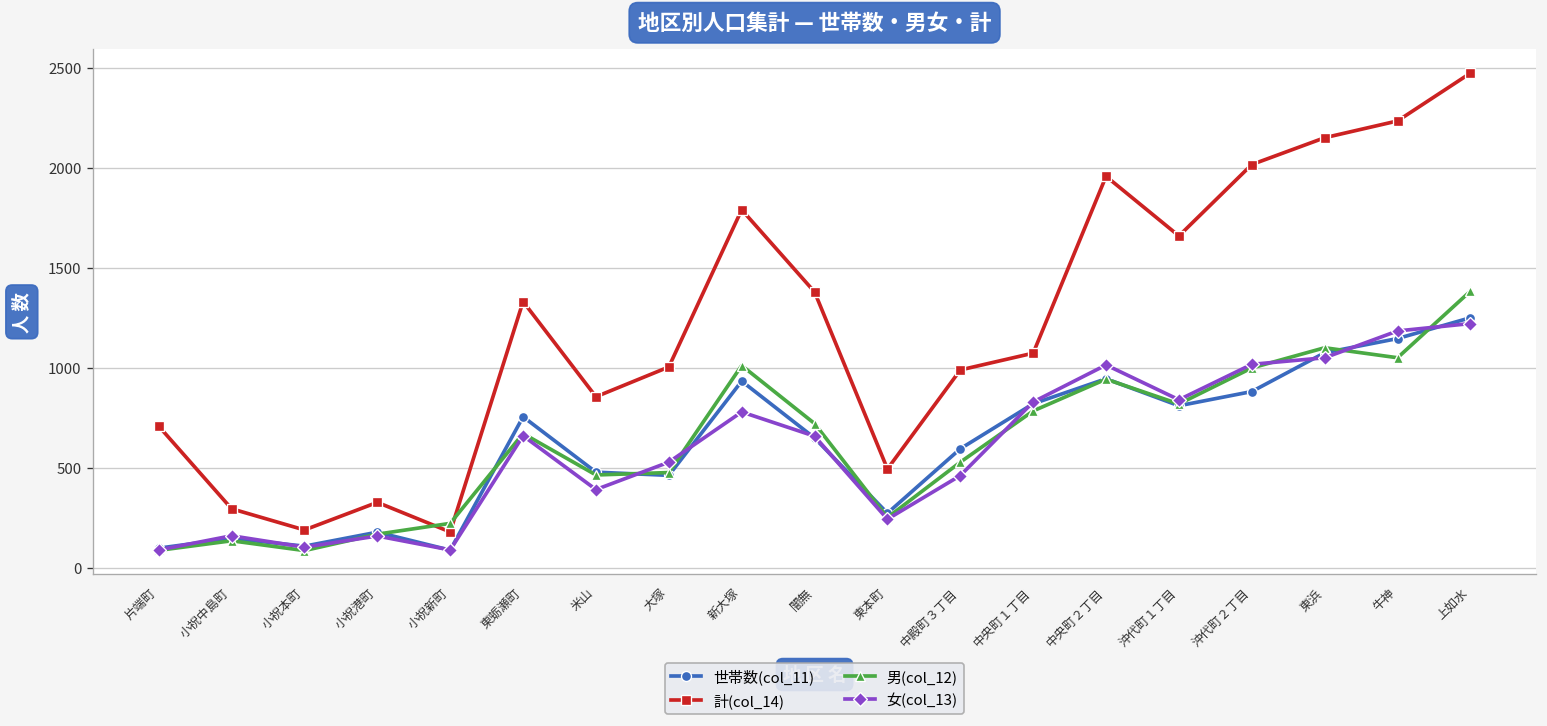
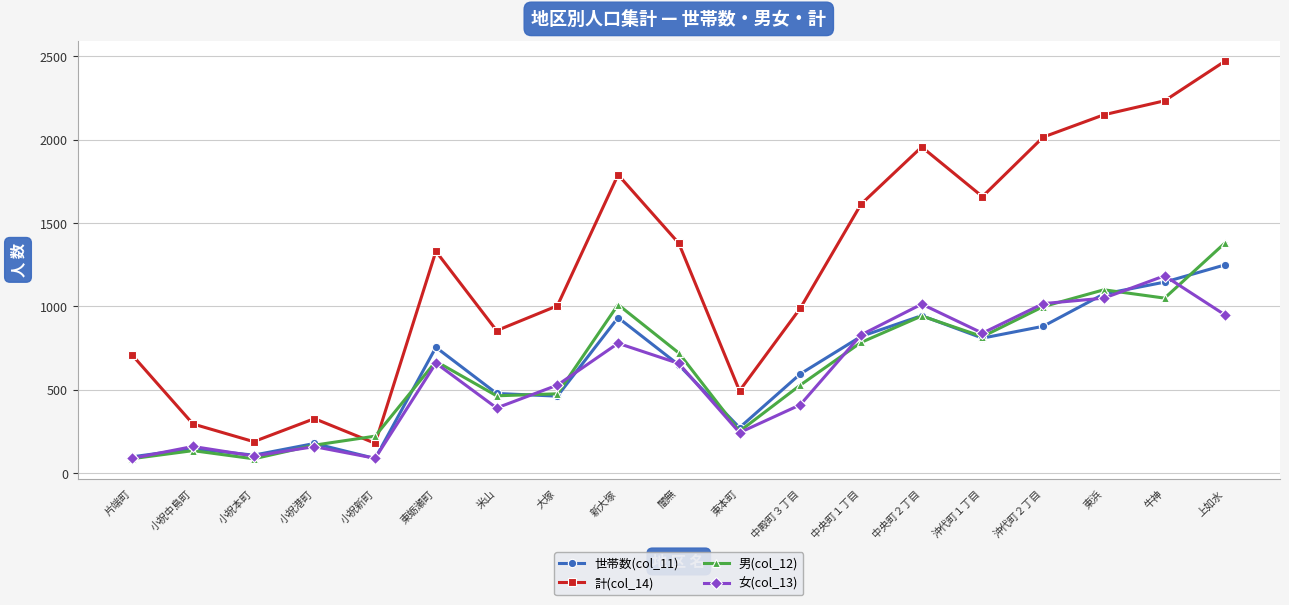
  {
    "世帯数(col_11)": {
      "東蛎瀬町": 760,
      "新大塚": 930,
      "東本町": 270,
      "中殿町３丁目": 600,
      "沖代町２丁目": 880,
      "東浜": 1080,
      "牛神": 1150,
      "上如水": 1250
    },
    "計(col_14)": {
      "片端町": 710,
      "小祝中島町": 300,
      "小祝本町": 190,
      "小祝港町": 330,
      "小祝新町": 180,
      "東蛎瀬町": 1330,
      "米山": 860,
      "大塚": 1000,
      "新大塚": 1790,
      "闇無": 1380,
      "東本町": 490,
      "中殿町３丁目": 990,
-     "中央町１丁目": 1070,
+     "中央町１丁目": 1610,
      "中央町２丁目": 1960,
      "沖代町１丁目": 1660,
      "沖代町２丁目": 2020,
      "東浜": 2150,
      "牛神": 2230,
      "上如水": 2470
    },
    "男(col_12)": {
      "小祝本町": 90,
      "小祝新町": 220,
      "新大塚": 1010,
      "闇無": 720,
      "中殿町３丁目": 530,
      "中央町１丁目": 780,
      "沖代町２丁目": 1000,
      "東浜": 1100,
      "牛神": 1050,
      "上如水": 1380
    },
    "女(col_13)": {
      "米山": 390,
      "大塚": 530,
      "新大塚": 780,
-     "中殿町３丁目": 460,
+     "中殿町３丁目": 410,
      "中央町２丁目": 1010,
      "沖代町１丁目": 840,
      "沖代町２丁目": 1020,
      "東浜": 1050,
      "牛神": 1180,
-     "上如水": 1220
+     "上如水": 950
    }
  }
